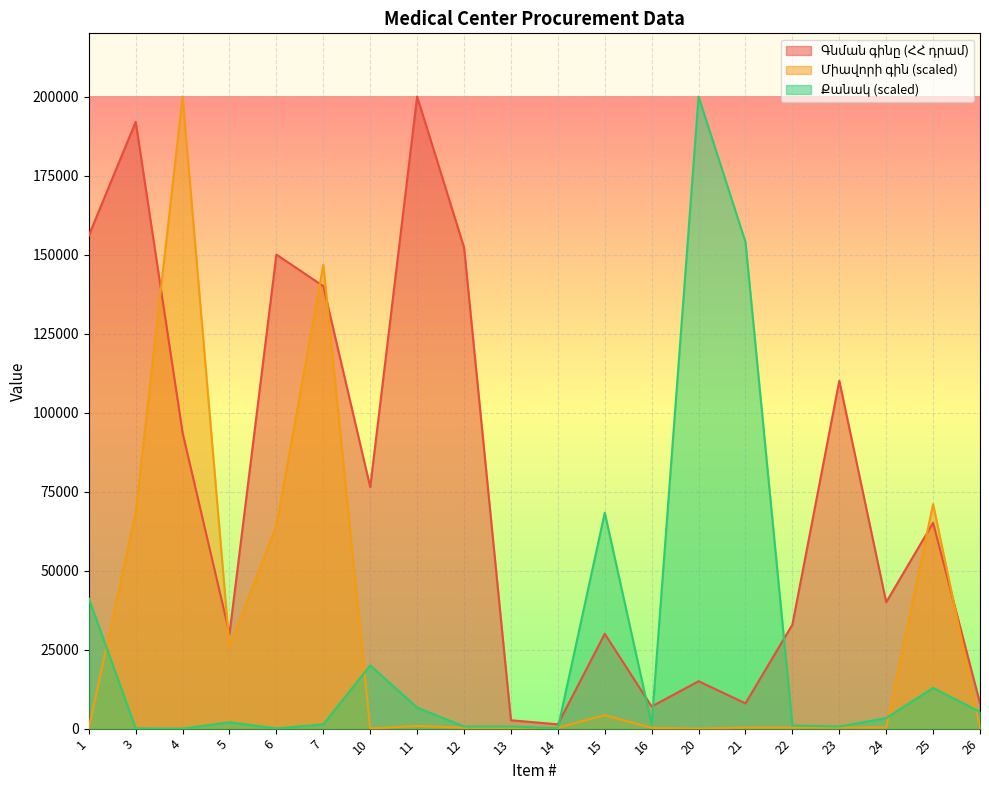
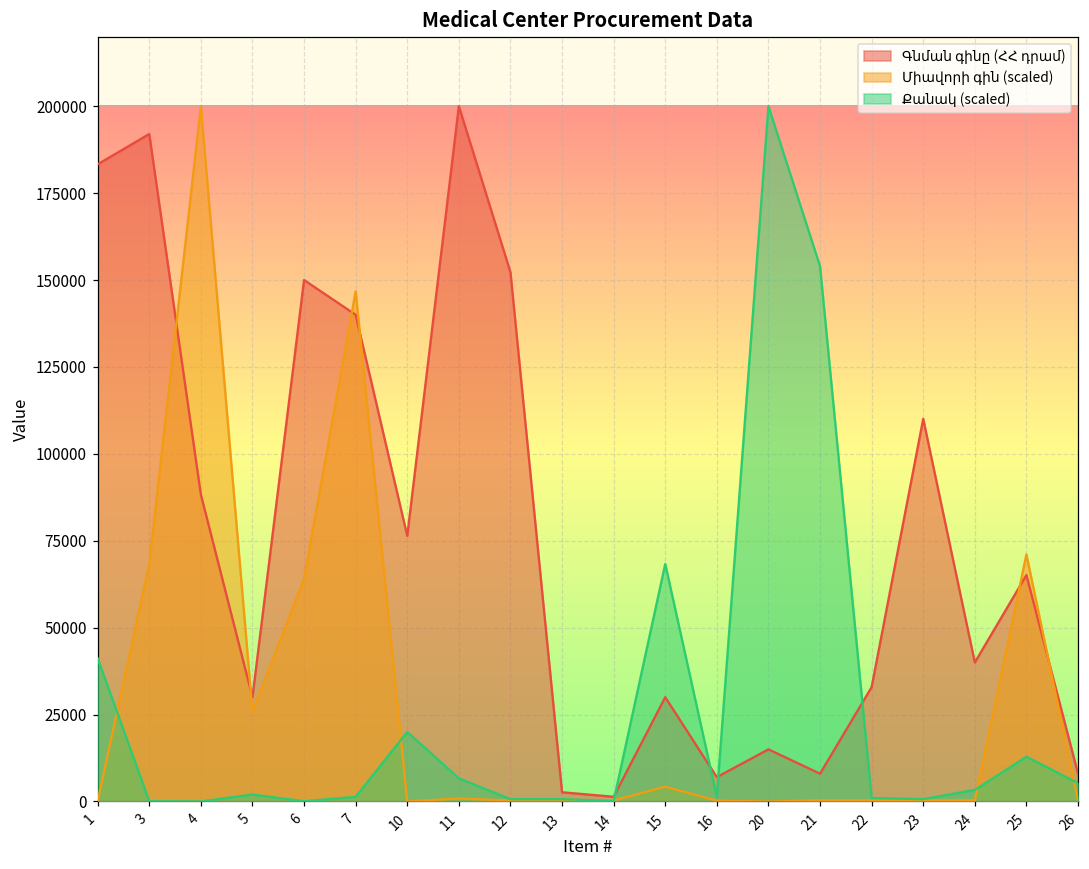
  {
    "Գնման գինը (ՀՀ դրամ)": {
-     "1": 156000,
+     "1": 183000,
      "3": 192000,
-     "4": 94000,
+     "4": 88000,
      "5": 30000,
      "6": 150000,
      "7": 140000,
      "10": 76000,
      "11": 200000,
      "12": 152000,
      "13": 3000,
      "14": 1000,
      "15": 30000,
      "16": 7000,
      "20": 15000,
      "21": 8000,
      "22": 33000,
      "23": 110000,
      "24": 40000,
      "25": 65000,
      "26": 8000
    },
    "Միավորի գին (scaled)": {
      "1": 0,
      "3": 68000,
      "4": 200000,
      "5": 26000,
      "6": 64000,
      "7": 147000,
      "10": 0,
      "11": 1000,
      "15": 4000,
      "16": 0,
      "20": 0,
      "21": 0,
      "24": 0,
      "25": 71000,
      "26": 0
    },
    "Քանակ (scaled)": {
      "1": 41000,
      "3": 0,
      "4": 0,
      "5": 2000,
      "6": 0,
      "7": 1000,
      "10": 20000,
      "11": 7000,
      "15": 68000,
      "16": 1000,
      "20": 200000,
      "21": 154000,
      "24": 3000,
      "25": 13000,
      "26": 5000
    }
  }
